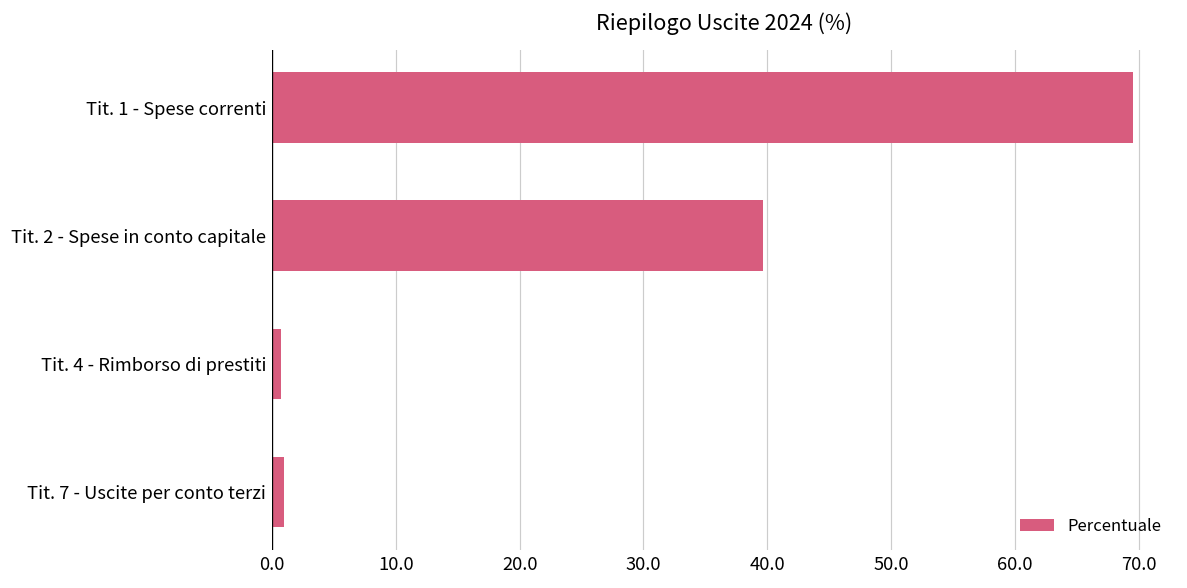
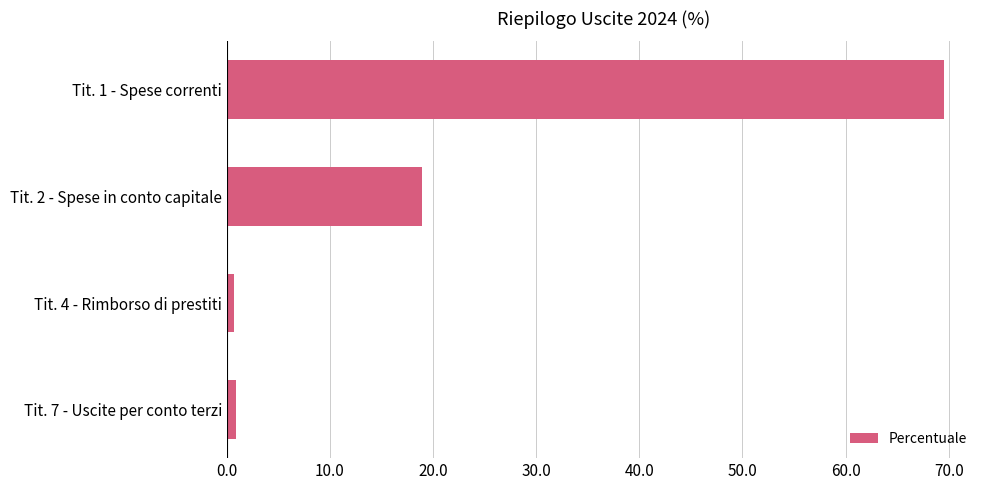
  {
    "Tit. 1 - Spese correnti": 69.6,
-   "Tit. 2 - Spese in conto capitale": 39.7,
+   "Tit. 2 - Spese in conto capitale": 18.9,
    "Tit. 4 - Rimborso di prestiti": 0.7,
    "Tit. 7 - Uscite per conto terzi": 0.9
  }
